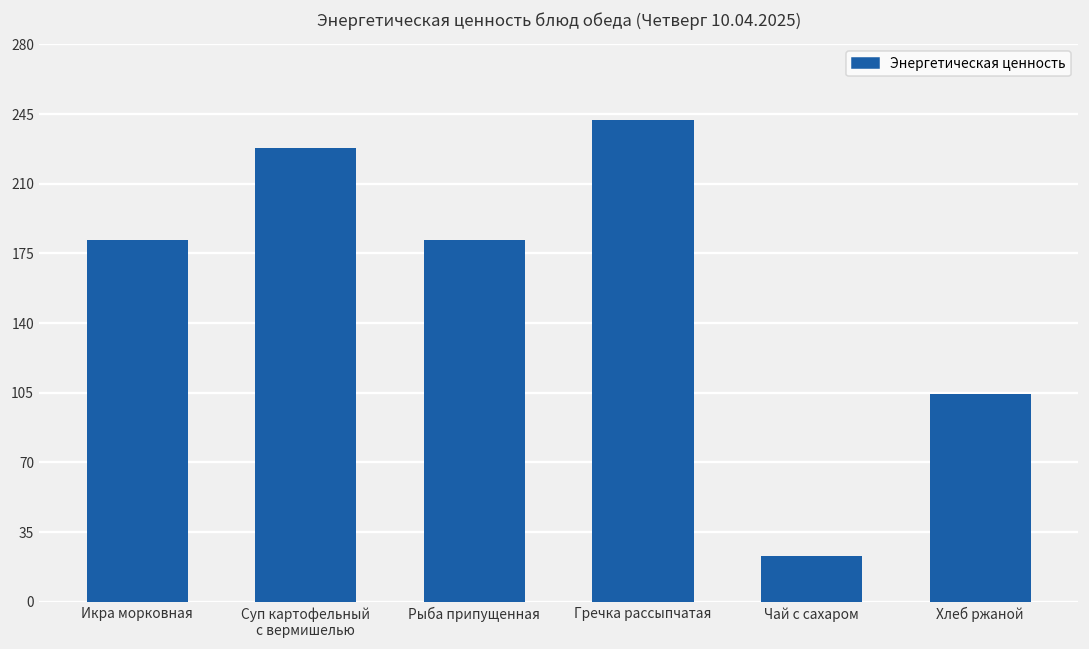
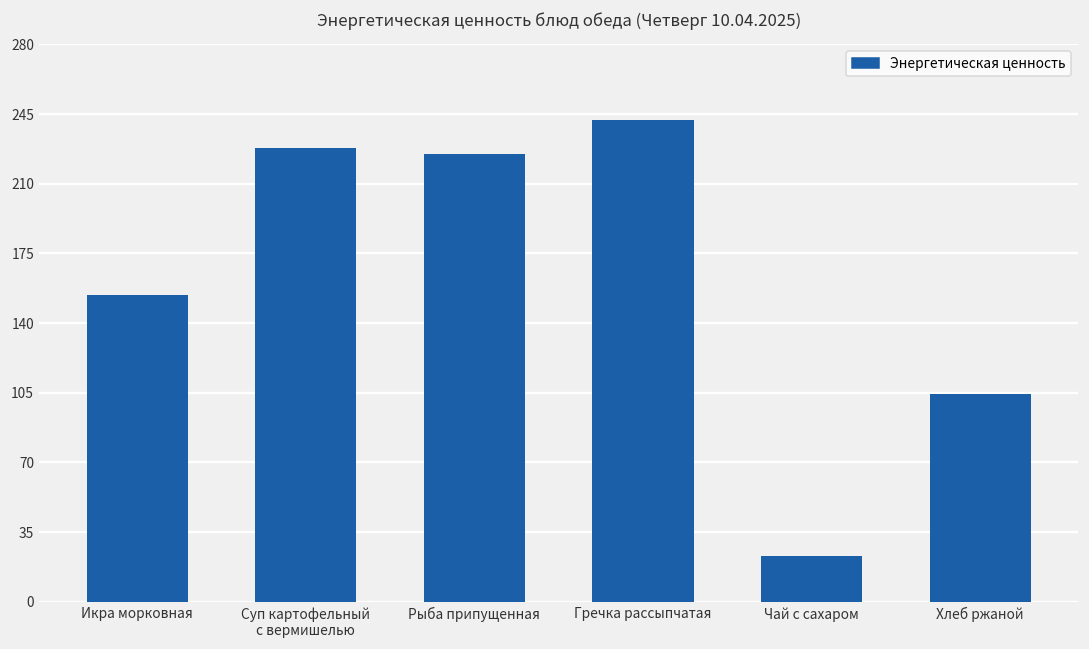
  {
-   "Икра морковная": 182,
+   "Икра морковная": 154,
    "Суп картофельный с вермишелью": 228,
-   "Рыба припущенная": 182,
+   "Рыба припущенная": 225,
    "Гречка рассыпчатая": 242,
    "Чай с сахаром": 23,
    "Хлеб ржаной": 104
  }
